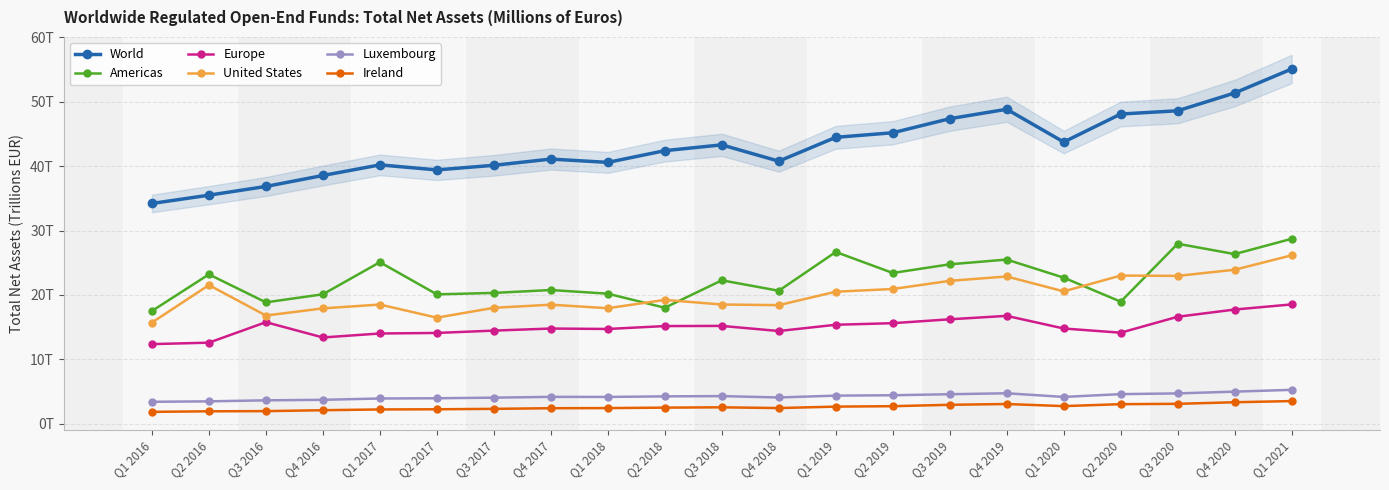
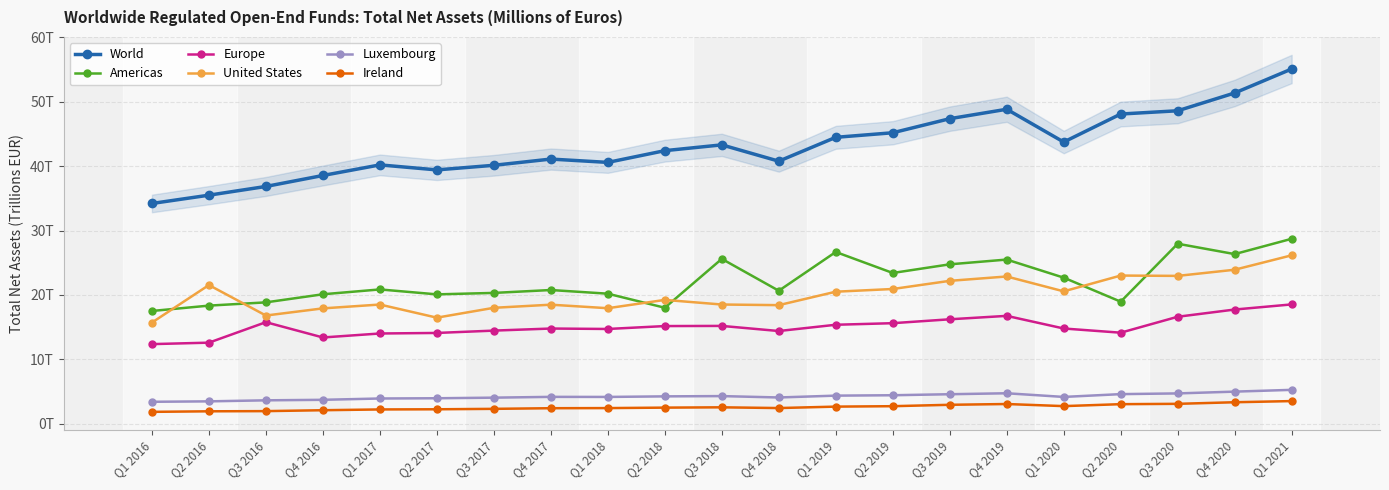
  {
    "Americas": {
      "Q1 2016": "18T",
-     "Q2 2016": "23T",
+     "Q2 2016": "18T",
      "Q3 2016": "19T",
      "Q4 2016": "20T",
-     "Q1 2017": "25T",
+     "Q1 2017": "21T",
      "Q2 2017": "20T",
      "Q3 2017": "20T",
      "Q4 2017": "21T",
      "Q1 2018": "20T",
      "Q2 2018": "18T",
-     "Q3 2018": "22T",
+     "Q3 2018": "26T",
      "Q4 2018": "21T",
      "Q1 2019": "27T",
      "Q2 2019": "23T",
      "Q3 2019": "25T",
      "Q4 2019": "25T",
      "Q1 2020": "23T",
      "Q2 2020": "19T",
      "Q3 2020": "28T",
      "Q4 2020": "26T",
      "Q1 2021": "29T"
    },
    "Europe": {
      "Q1 2016": "12T",
      "Q2 2016": "13T",
      "Q3 2016": "16T",
      "Q4 2016": "13T",
      "Q1 2017": "14T",
      "Q2 2017": "14T",
      "Q3 2017": "14T",
      "Q4 2017": "15T",
      "Q1 2018": "15T",
      "Q2 2018": "15T",
      "Q3 2018": "15T",
      "Q4 2018": "14T",
      "Q1 2019": "15T",
      "Q2 2019": "16T",
      "Q3 2019": "16T",
      "Q4 2019": "17T",
      "Q1 2020": "15T",
      "Q2 2020": "14T",
      "Q3 2020": "17T",
      "Q4 2020": "18T",
      "Q1 2021": "19T"
    },
    "United States": {
      "Q1 2016": "16T",
      "Q2 2016": "22T",
      "Q3 2016": "17T",
      "Q4 2016": "18T",
      "Q1 2017": "19T",
      "Q2 2017": "16T",
      "Q3 2017": "18T",
      "Q4 2017": "18T",
      "Q1 2018": "18T",
      "Q2 2018": "19T",
      "Q3 2018": "19T",
      "Q4 2018": "18T",
      "Q1 2019": "20T",
      "Q2 2019": "21T",
      "Q3 2019": "22T",
      "Q4 2019": "23T",
      "Q1 2020": "21T",
      "Q2 2020": "23T",
      "Q3 2020": "23T",
      "Q4 2020": "24T",
      "Q1 2021": "26T"
    },
    "Luxembourg": {
      "Q1 2016": "3T",
      "Q2 2016": "3T",
      "Q3 2016": "4T",
      "Q4 2016": "4T",
      "Q1 2017": "4T",
      "Q2 2017": "4T",
      "Q3 2017": "4T",
      "Q4 2017": "4T",
      "Q1 2018": "4T",
      "Q2 2018": "4T",
      "Q3 2018": "4T",
      "Q4 2018": "4T",
      "Q1 2019": "4T",
      "Q2 2019": "4T",
      "Q3 2019": "5T",
      "Q4 2019": "5T",
      "Q1 2020": "4T",
      "Q2 2020": "5T",
      "Q3 2020": "5T",
      "Q4 2020": "5T",
      "Q1 2021": "5T"
    },
    "Ireland": {
      "Q1 2016": "2T",
      "Q2 2016": "2T",
      "Q3 2016": "2T",
      "Q4 2016": "2T",
      "Q1 2017": "2T",
      "Q2 2017": "2T",
      "Q3 2017": "2T",
      "Q4 2017": "2T",
      "Q1 2018": "2T",
      "Q2 2018": "2T",
      "Q3 2018": "3T",
      "Q4 2018": "2T",
      "Q1 2019": "3T",
      "Q2 2019": "3T",
      "Q3 2019": "3T",
      "Q4 2019": "3T",
      "Q1 2020": "3T",
      "Q2 2020": "3T",
      "Q3 2020": "3T",
      "Q4 2020": "3T",
      "Q1 2021": "4T"
    }
  }
